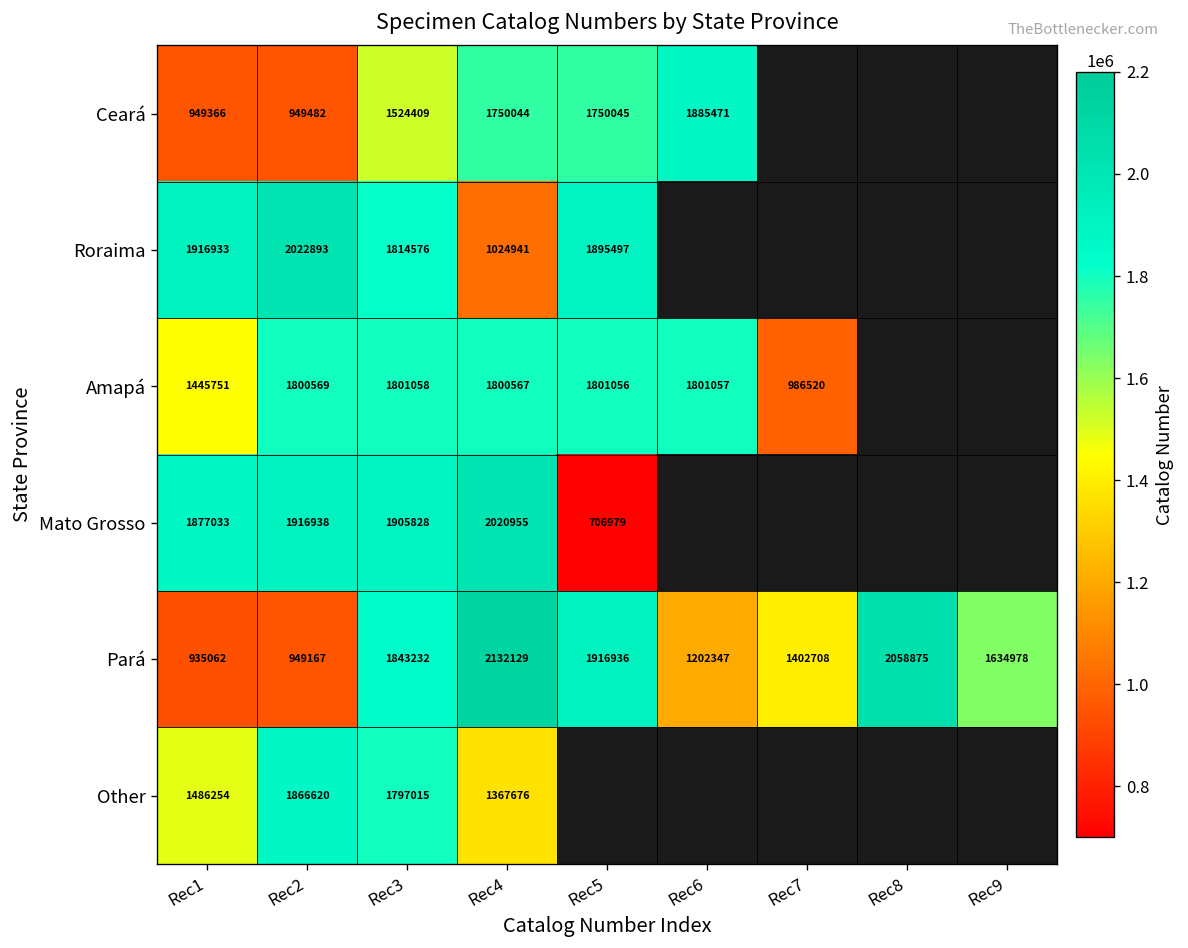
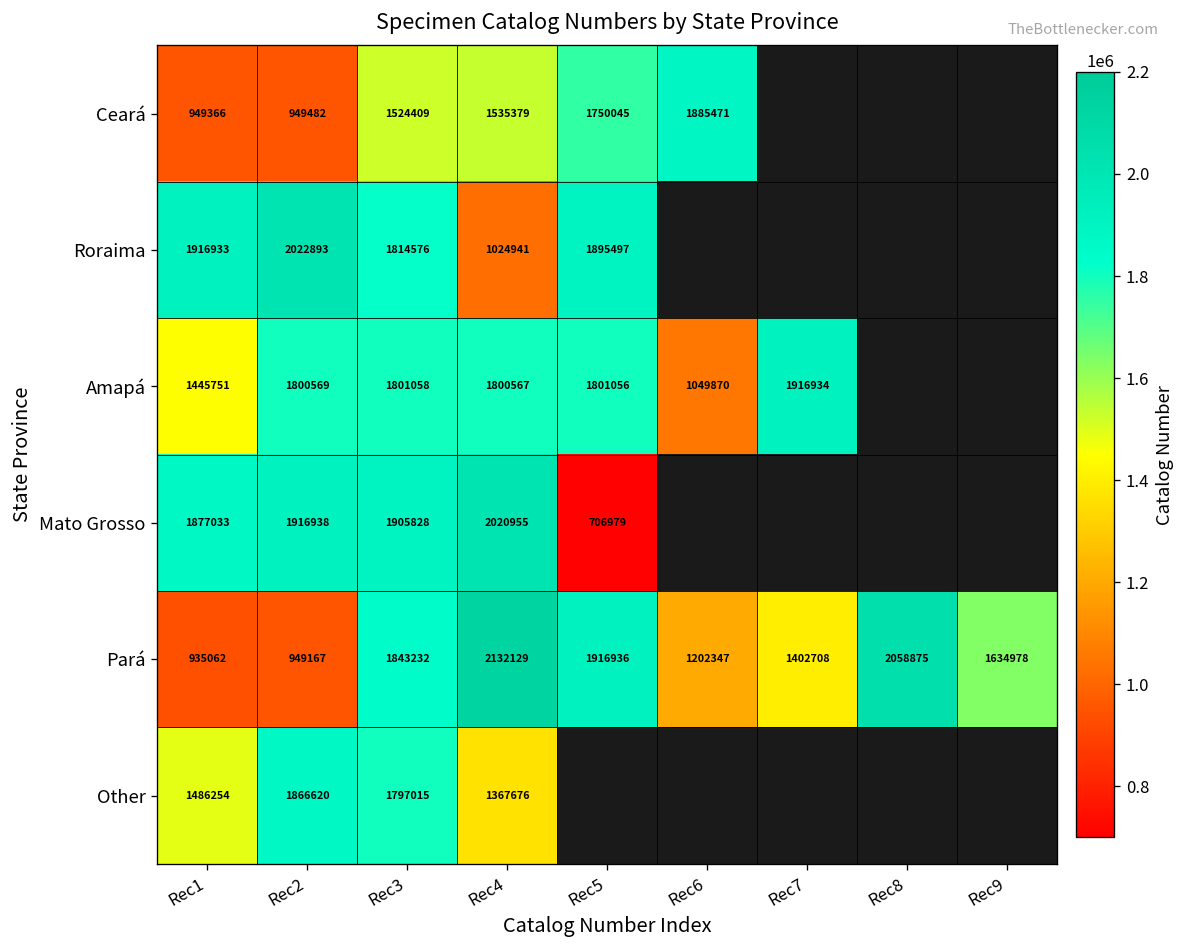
  {
    "Ceará": {
      "Rec1": 949366,
      "Rec2": 949482,
      "Rec3": 1524409,
-     "Rec4": 1750044,
+     "Rec4": 1535379,
      "Rec5": 1750045,
      "Rec6": 1885471
    },
    "Roraima": {
      "Rec1": 1916933,
      "Rec2": 2022893,
      "Rec3": 1814576,
      "Rec4": 1024941,
      "Rec5": 1895497
    },
    "Amapá": {
      "Rec1": 1445751,
      "Rec2": 1800569,
      "Rec3": 1801058,
      "Rec4": 1800567,
      "Rec5": 1801056,
-     "Rec6": 1801057,
-     "Rec7": 986520
+     "Rec6": 1049870,
+     "Rec7": 1916934
    },
    "Mato Grosso": {
      "Rec1": 1877033,
      "Rec2": 1916938,
      "Rec3": 1905828,
      "Rec4": 2020955,
      "Rec5": 706979
    },
    "Pará": {
      "Rec1": 935062,
      "Rec2": 949167,
      "Rec3": 1843232,
      "Rec4": 2132129,
      "Rec5": 1916936,
      "Rec6": 1202347,
      "Rec7": 1402708,
      "Rec8": 2058875,
      "Rec9": 1634978
    },
    "Other": {
      "Rec1": 1486254,
      "Rec2": 1866620,
      "Rec3": 1797015,
      "Rec4": 1367676
    }
  }
